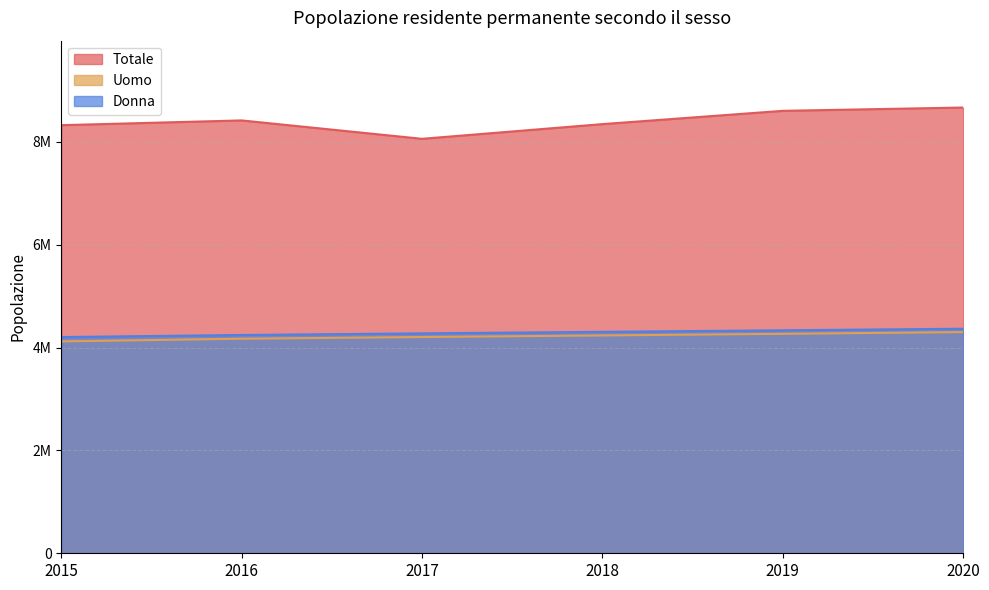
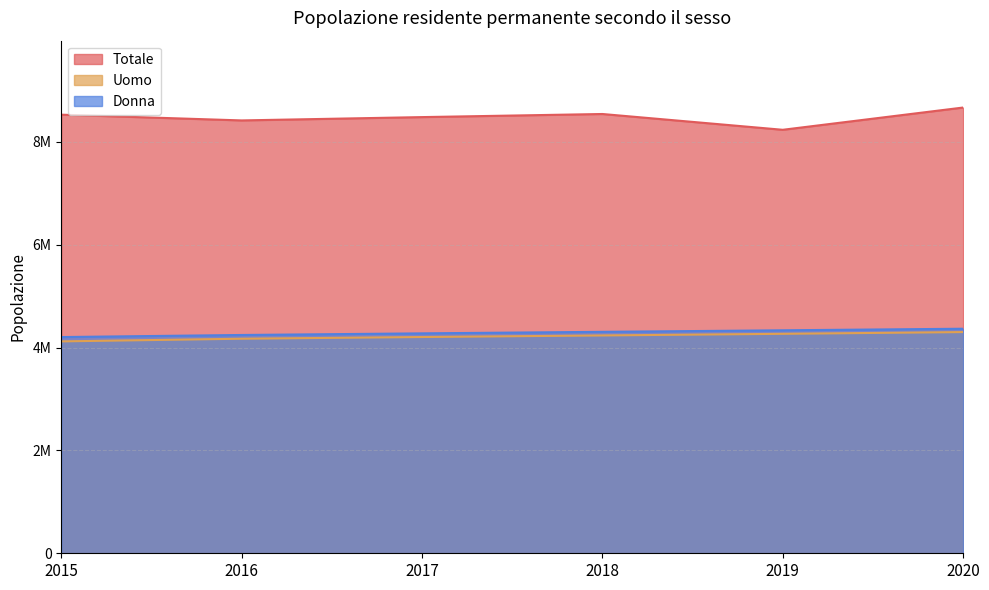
  {
    "Totale": {
-     "2015": 8300000,
+     "2015": 8500000,
      "2016": 8400000,
-     "2017": 8100000,
-     "2018": 8300000,
-     "2019": 8600000,
+     "2017": 8500000,
+     "2018": 8500000,
+     "2019": 8200000,
      "2020": 8700000
    },
    "Uomo": {
      "2015": 4100000,
      "2016": 4200000,
      "2017": 4200000,
      "2018": 4200000,
      "2019": 4300000,
      "2020": 4300000
    },
    "Donna": {
      "2015": 4200000,
      "2016": 4200000,
      "2017": 4300000,
      "2018": 4300000,
      "2019": 4300000,
      "2020": 4400000
    }
  }
